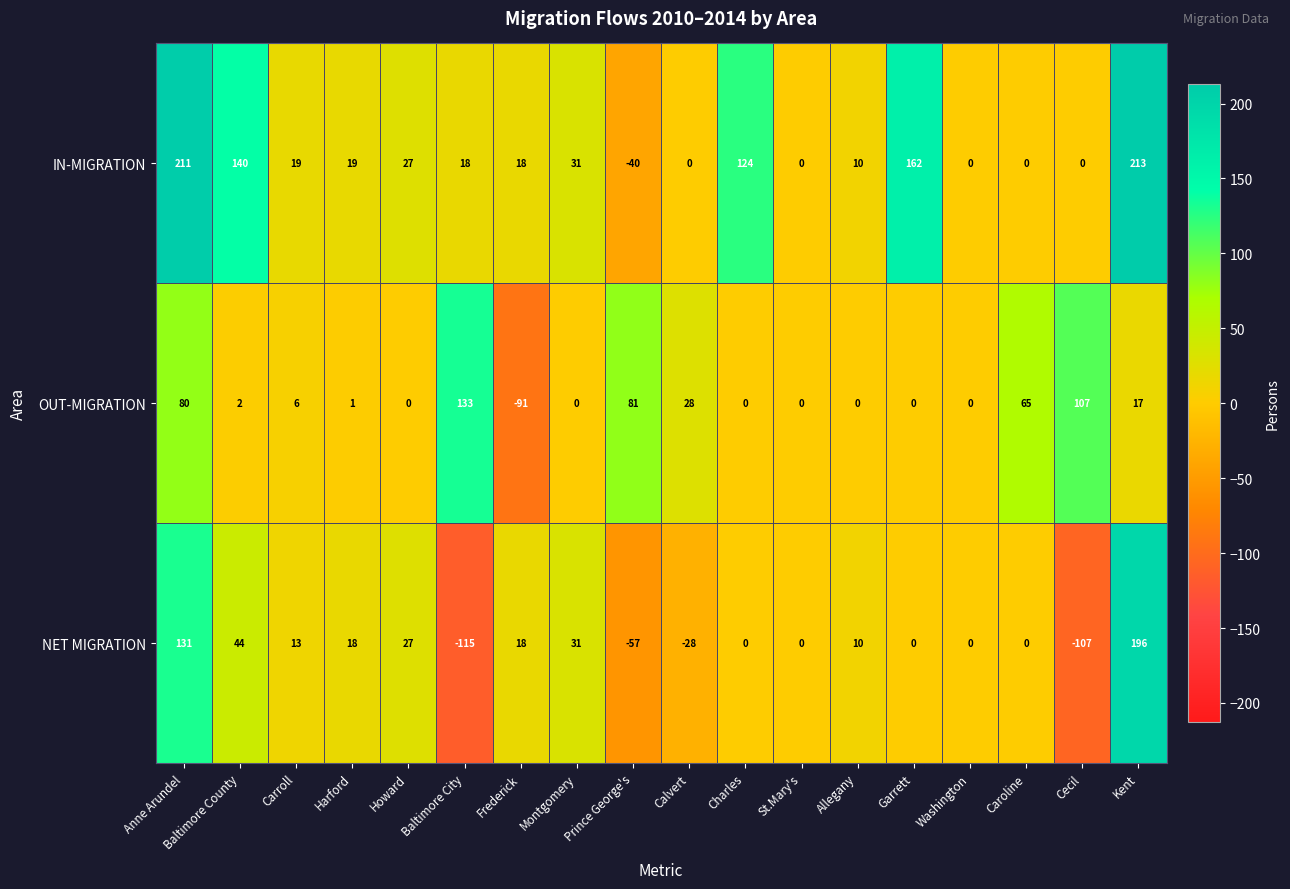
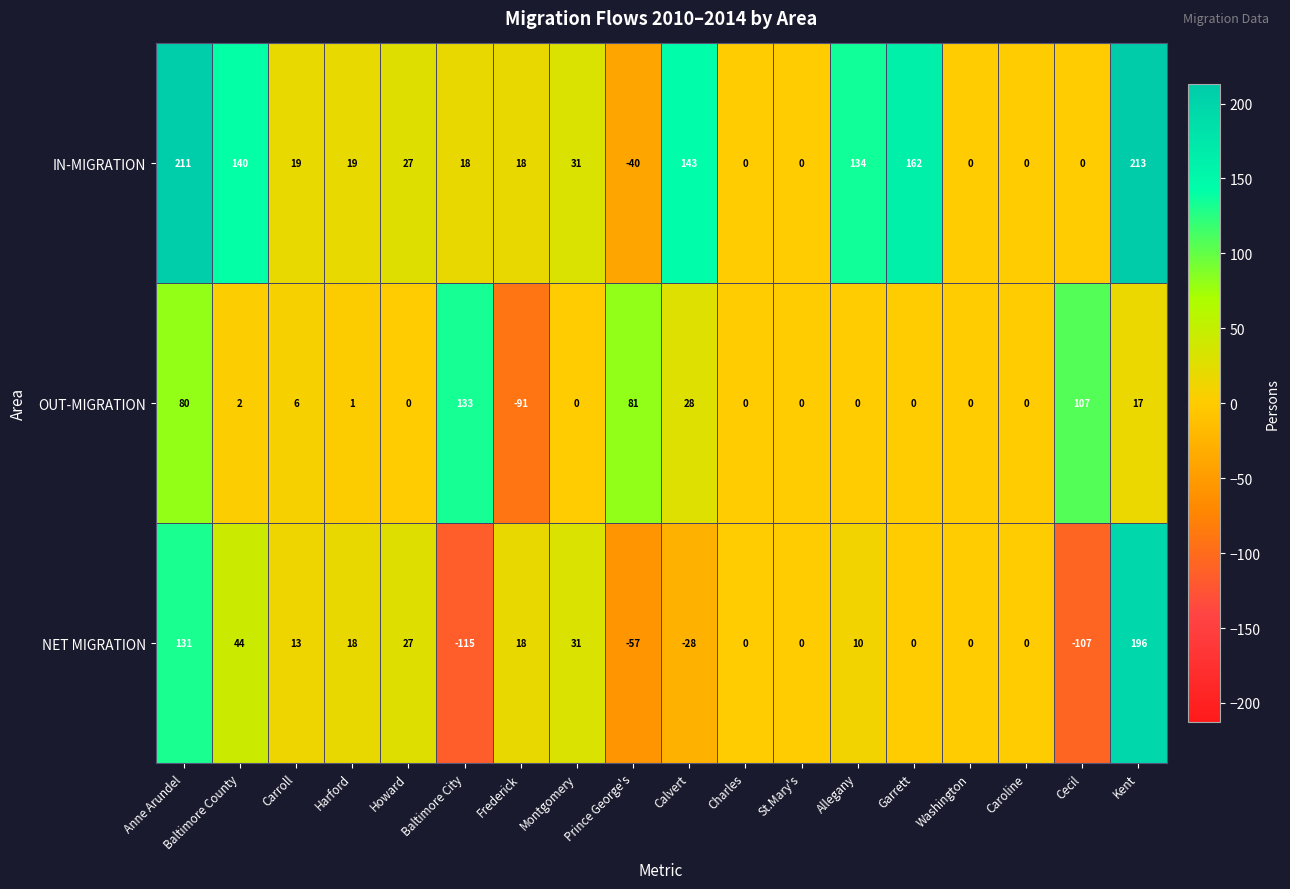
  {
    "IN-MIGRATION": {
      "Anne Arundel": 211,
      "Baltimore County": 140,
      "Carroll": 19,
      "Harford": 19,
      "Howard": 27,
      "Baltimore City": 18,
      "Frederick": 18,
      "Montgomery": 31,
      "Prince George's": -40,
-     "Calvert": 0,
-     "Charles": 124,
+     "Calvert": 143,
+     "Charles": 0,
      "St.Mary's": 0,
-     "Allegany": 10,
+     "Allegany": 134,
      "Garrett": 162,
      "Washington": 0,
      "Caroline": 0,
      "Cecil": 0,
      "Kent": 213
    },
    "OUT-MIGRATION": {
      "Anne Arundel": 80,
      "Baltimore County": 2,
      "Carroll": 6,
      "Harford": 1,
      "Howard": 0,
      "Baltimore City": 133,
      "Frederick": -91,
      "Montgomery": 0,
      "Prince George's": 81,
      "Calvert": 28,
      "Charles": 0,
      "St.Mary's": 0,
      "Allegany": 0,
      "Garrett": 0,
      "Washington": 0,
-     "Caroline": 65,
+     "Caroline": 0,
      "Cecil": 107,
      "Kent": 17
    },
    "NET MIGRATION": {
      "Anne Arundel": 131,
      "Baltimore County": 44,
      "Carroll": 13,
      "Harford": 18,
      "Howard": 27,
      "Baltimore City": -115,
      "Frederick": 18,
      "Montgomery": 31,
      "Prince George's": -57,
      "Calvert": -28,
      "Charles": 0,
      "St.Mary's": 0,
      "Allegany": 10,
      "Garrett": 0,
      "Washington": 0,
      "Caroline": 0,
      "Cecil": -107,
      "Kent": 196
    }
  }
